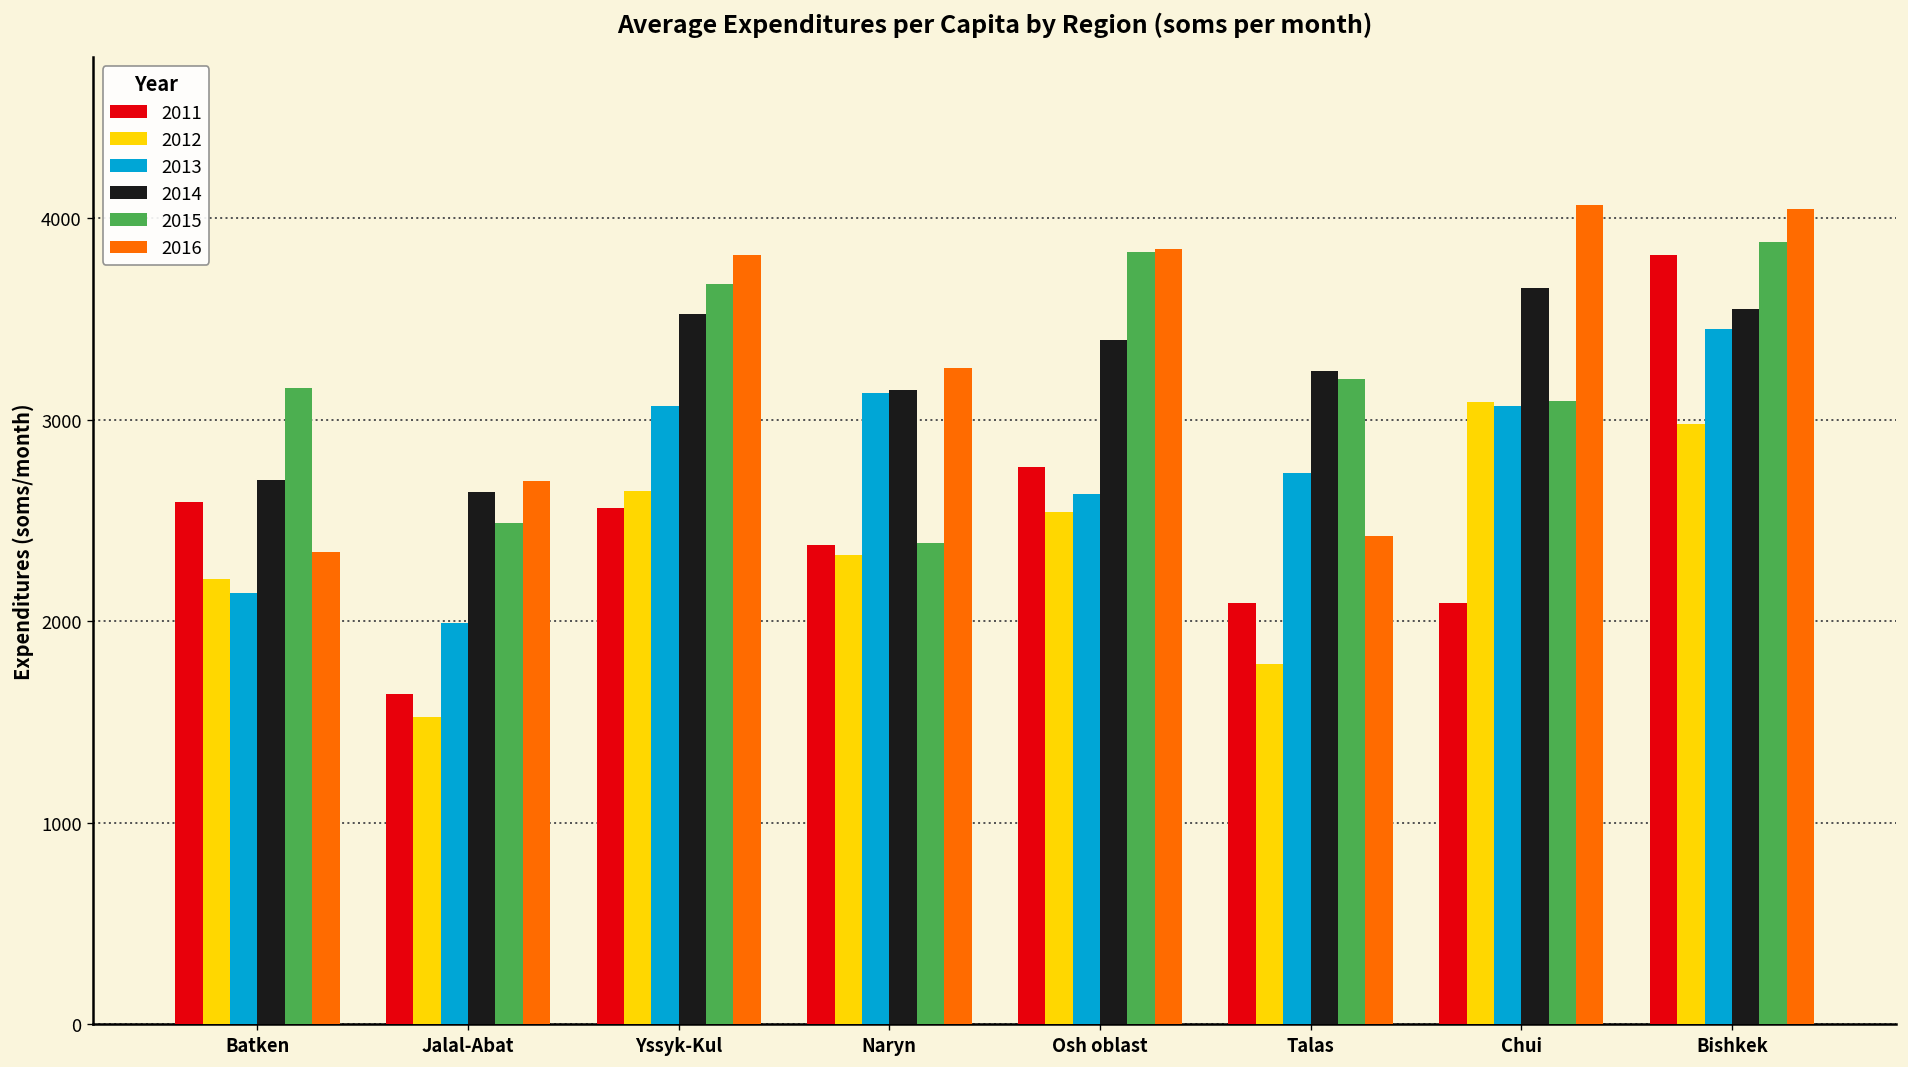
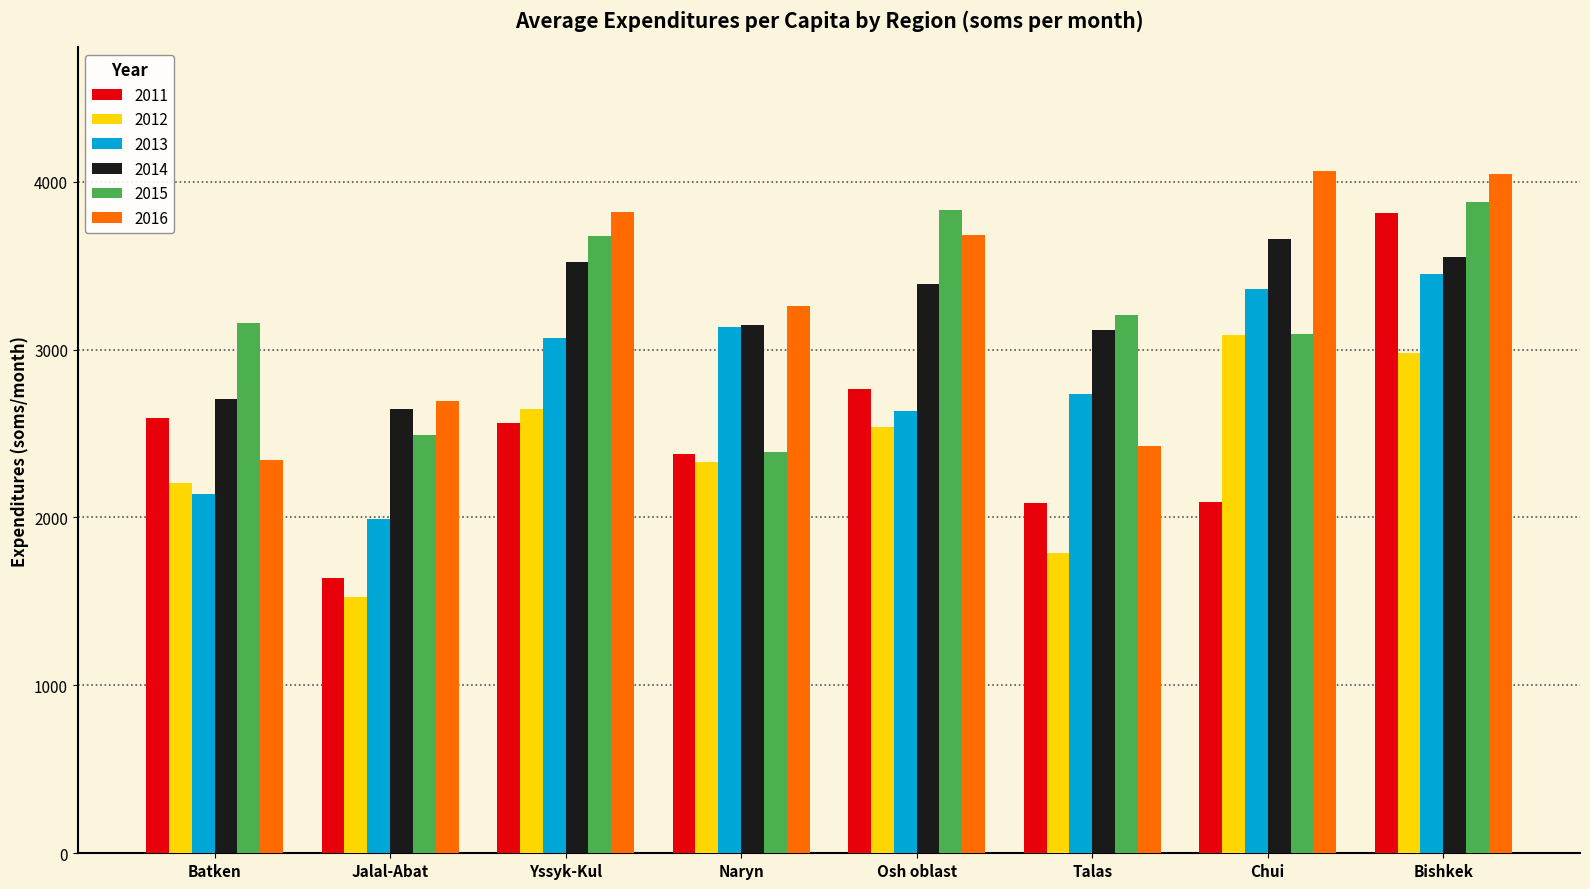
  {
    "2011": {
      "Batken": 2590,
      "Jalal-Abat": 1640,
      "Yssyk-Kul": 2560,
      "Naryn": 2380,
      "Osh oblast": 2760,
      "Talas": 2090,
      "Chui": 2090,
      "Bishkek": 3810
    },
    "2012": {
      "Batken": 2210,
      "Jalal-Abat": 1530,
      "Yssyk-Kul": 2650,
      "Naryn": 2330,
      "Osh oblast": 2540,
      "Talas": 1790,
      "Chui": 3090,
      "Bishkek": 2980
    },
    "2013": {
      "Batken": 2140,
      "Jalal-Abat": 1990,
      "Yssyk-Kul": 3070,
      "Naryn": 3130,
      "Osh oblast": 2630,
      "Talas": 2730,
-     "Chui": 3070,
+     "Chui": 3360,
      "Bishkek": 3450
    },
    "2014": {
      "Batken": 2700,
      "Jalal-Abat": 2640,
      "Yssyk-Kul": 3520,
      "Naryn": 3150,
      "Osh oblast": 3390,
-     "Talas": 3240,
+     "Talas": 3120,
      "Chui": 3660,
      "Bishkek": 3550
    },
    "2015": {
      "Batken": 3160,
      "Jalal-Abat": 2490,
      "Yssyk-Kul": 3680,
      "Naryn": 2390,
      "Osh oblast": 3830,
      "Talas": 3200,
      "Chui": 3090,
      "Bishkek": 3880
    },
    "2016": {
      "Batken": 2340,
      "Jalal-Abat": 2690,
      "Yssyk-Kul": 3820,
      "Naryn": 3260,
-     "Osh oblast": 3850,
+     "Osh oblast": 3680,
      "Talas": 2420,
      "Chui": 4070,
      "Bishkek": 4040
    }
  }
